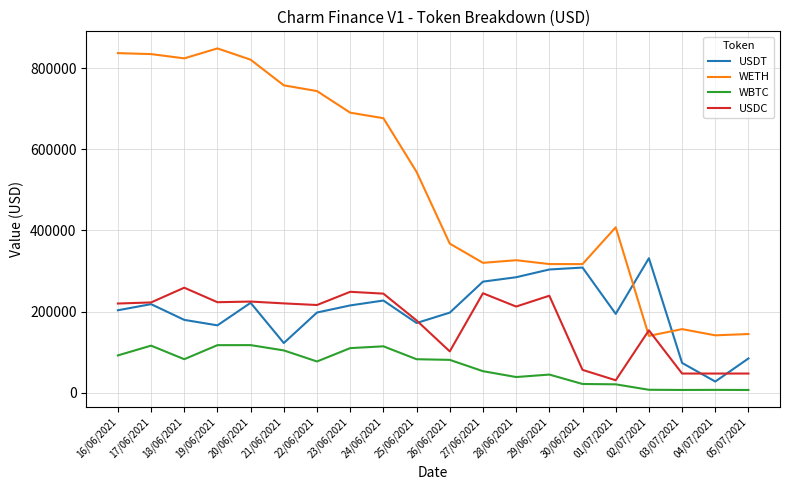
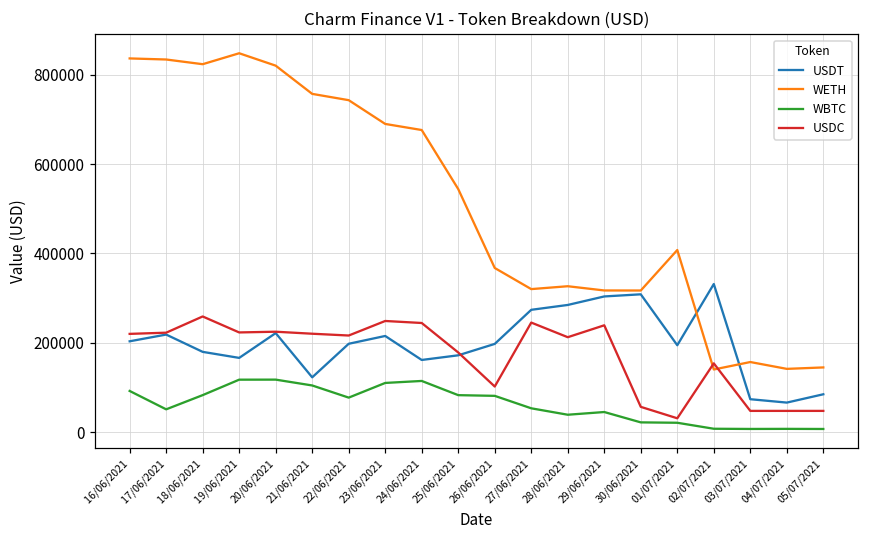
  {
    "USDT": {
      "16/06/2021": 200000,
      "18/06/2021": 180000,
      "19/06/2021": 170000,
      "21/06/2021": 120000,
      "22/06/2021": 200000,
      "23/06/2021": 220000,
-     "24/06/2021": 230000,
+     "24/06/2021": 160000,
      "25/06/2021": 170000,
      "26/06/2021": 200000,
      "27/06/2021": 270000,
      "28/06/2021": 280000,
      "29/06/2021": 300000,
      "30/06/2021": 310000,
      "01/07/2021": 190000,
      "02/07/2021": 330000,
      "03/07/2021": 70000,
-     "04/07/2021": 30000,
+     "04/07/2021": 70000,
      "05/07/2021": 80000
    },
    "WETH": {
      "16/06/2021": 840000,
      "17/06/2021": 830000,
      "18/06/2021": 820000,
      "19/06/2021": 850000,
      "20/06/2021": 820000,
      "21/06/2021": 760000,
      "22/06/2021": 740000,
      "23/06/2021": 690000,
      "24/06/2021": 680000,
      "25/06/2021": 540000,
      "26/06/2021": 370000,
      "27/06/2021": 320000,
      "28/06/2021": 330000,
      "29/06/2021": 320000,
      "30/06/2021": 320000,
      "01/07/2021": 410000,
      "02/07/2021": 140000,
      "03/07/2021": 160000,
      "04/07/2021": 140000,
      "05/07/2021": 140000
    },
    "WBTC": {
      "16/06/2021": 90000,
-     "17/06/2021": 120000,
+     "17/06/2021": 50000,
      "18/06/2021": 80000,
      "19/06/2021": 120000,
      "20/06/2021": 120000,
      "21/06/2021": 100000,
      "22/06/2021": 80000,
      "23/06/2021": 110000,
      "24/06/2021": 110000,
      "25/06/2021": 80000,
      "26/06/2021": 80000,
      "27/06/2021": 50000,
      "28/06/2021": 40000,
      "29/06/2021": 40000,
      "30/06/2021": 20000,
      "01/07/2021": 20000,
      "02/07/2021": 10000,
      "03/07/2021": 10000,
      "04/07/2021": 10000,
      "05/07/2021": 10000
    },
    "USDC": {
      "16/06/2021": 220000,
      "18/06/2021": 260000,
      "19/06/2021": 220000,
      "21/06/2021": 220000,
      "22/06/2021": 220000,
      "23/06/2021": 250000,
      "24/06/2021": 240000,
      "25/06/2021": 180000,
      "26/06/2021": 100000,
      "27/06/2021": 250000,
      "28/06/2021": 210000,
      "29/06/2021": 240000,
      "30/06/2021": 60000,
      "01/07/2021": 30000,
      "02/07/2021": 150000,
      "03/07/2021": 50000,
      "04/07/2021": 50000,
      "05/07/2021": 50000
    }
  }
